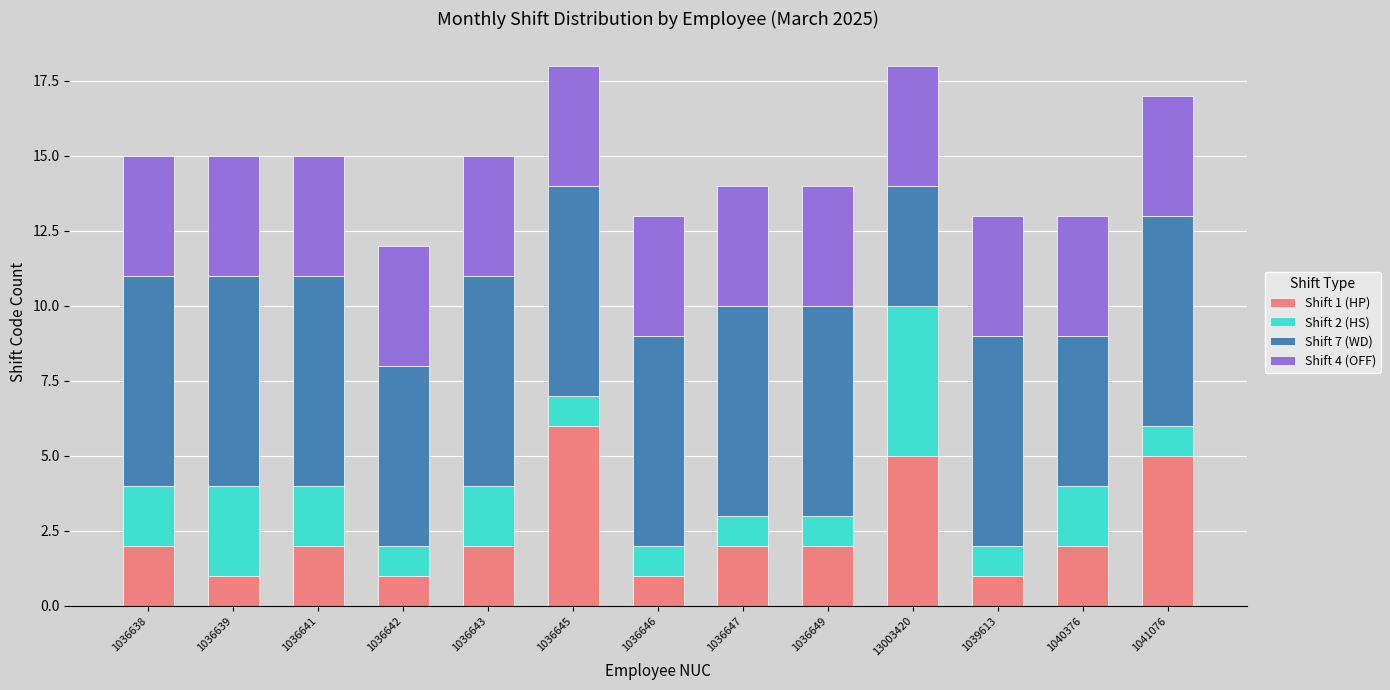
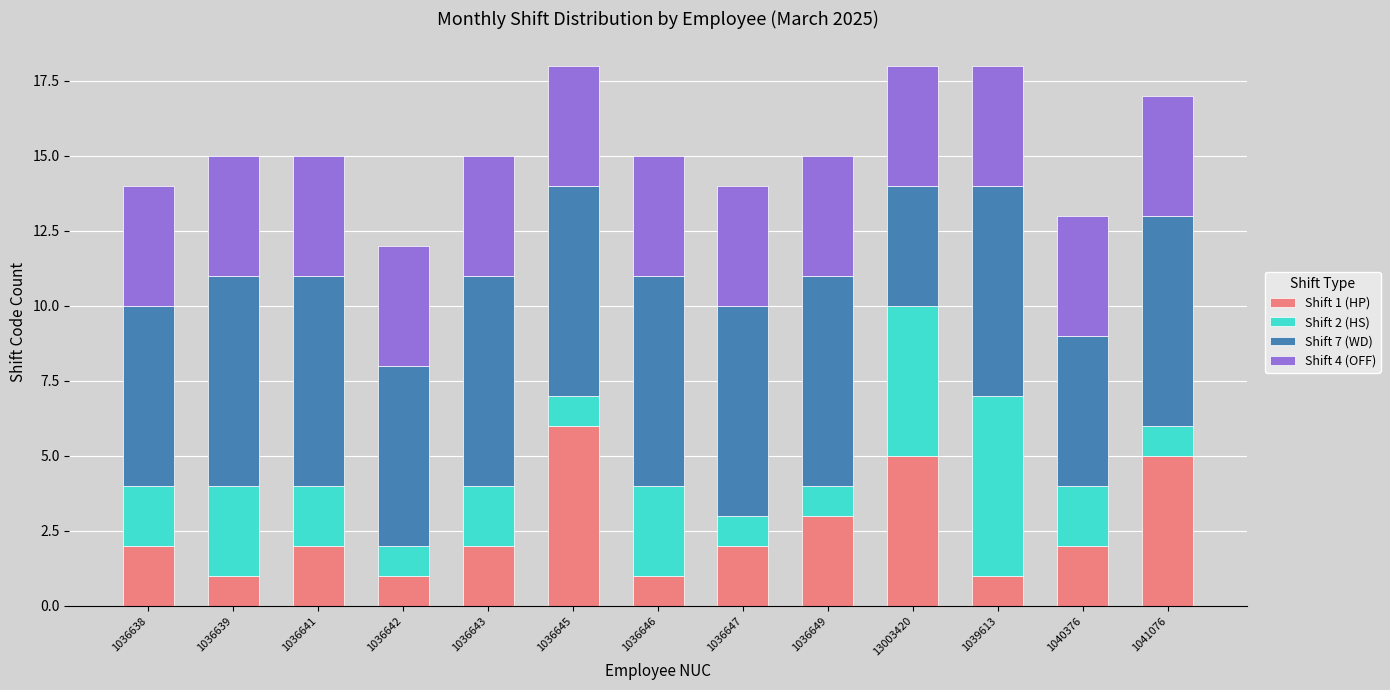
  {
    "Shift 1 (HP)": {
      "1036638": 2,
      "1036639": 1,
      "1036641": 2,
      "1036642": 1,
      "1036643": 2,
      "1036645": 6,
      "1036646": 1,
      "1036647": 2,
-     "1036649": 2,
+     "1036649": 3,
      "13003420": 5,
      "1039613": 1,
      "1040376": 2,
      "1041076": 5
    },
    "Shift 2 (HS)": {
      "1036638": 2,
      "1036639": 3,
      "1036641": 2,
      "1036642": 1,
      "1036643": 2,
      "1036645": 1,
-     "1036646": 1,
+     "1036646": 3,
      "1036647": 1,
      "1036649": 1,
      "13003420": 5,
-     "1039613": 1,
+     "1039613": 6,
      "1040376": 2,
      "1041076": 1
    },
    "Shift 7 (WD)": {
-     "1036638": 7,
+     "1036638": 6,
      "1036639": 7,
      "1036641": 7,
      "1036642": 6,
      "1036643": 7,
      "1036645": 7,
      "1036646": 7,
      "1036647": 7,
      "1036649": 7,
      "13003420": 4,
      "1039613": 7,
      "1040376": 5,
      "1041076": 7
    },
    "Shift 4 (OFF)": {
      "1036638": 4,
      "1036639": 4,
      "1036641": 4,
      "1036642": 4,
      "1036643": 4,
      "1036645": 4,
      "1036646": 4,
      "1036647": 4,
      "1036649": 4,
      "13003420": 4,
      "1039613": 4,
      "1040376": 4,
      "1041076": 4
    }
  }
